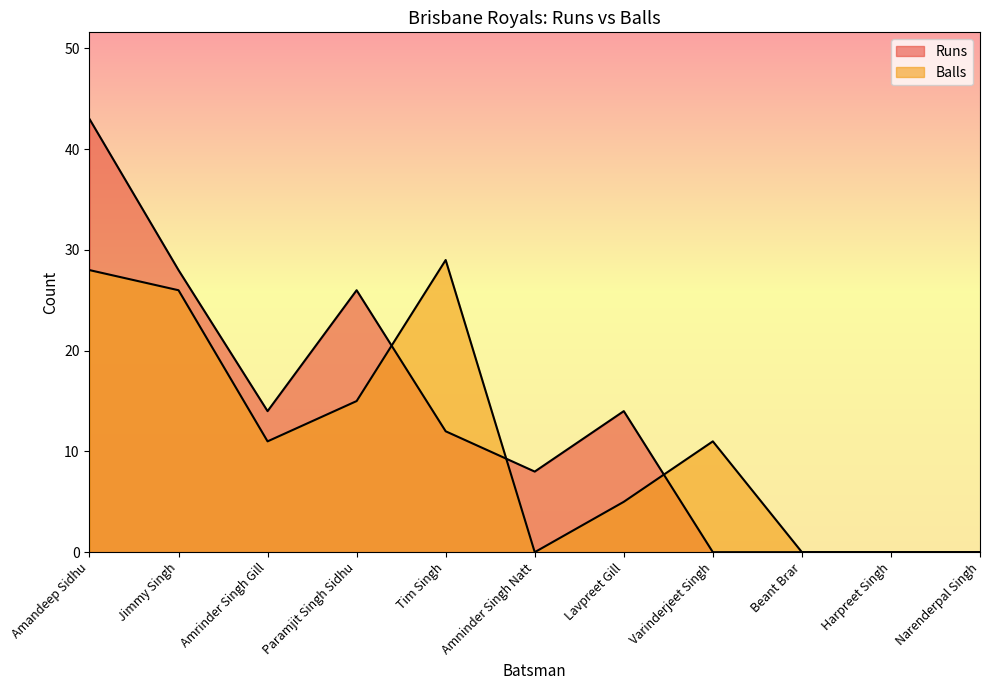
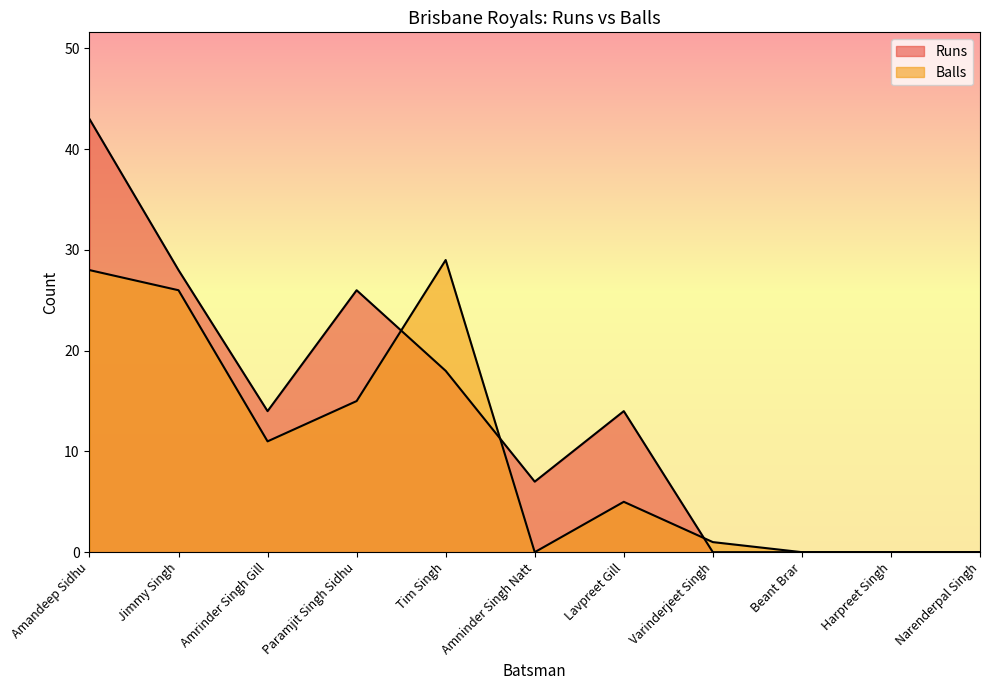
  {
    "Runs": {
      "Amandeep Sidhu": 43,
      "Jimmy Singh": 28,
      "Amrinder Singh Gill": 14,
      "Paramjit Singh Sidhu": 26,
-     "Tim Singh": 12,
-     "Amninder Singh Natt": 8,
+     "Tim Singh": 18,
+     "Amninder Singh Natt": 7,
      "Lavpreet Gill": 14,
      "Varinderjeet Singh": 0
    },
    "Balls": {
      "Amandeep Sidhu": 28,
      "Jimmy Singh": 26,
      "Amrinder Singh Gill": 11,
      "Paramjit Singh Sidhu": 15,
      "Tim Singh": 29,
      "Amninder Singh Natt": 0,
      "Lavpreet Gill": 5,
-     "Varinderjeet Singh": 11
+     "Varinderjeet Singh": 1
    }
  }
